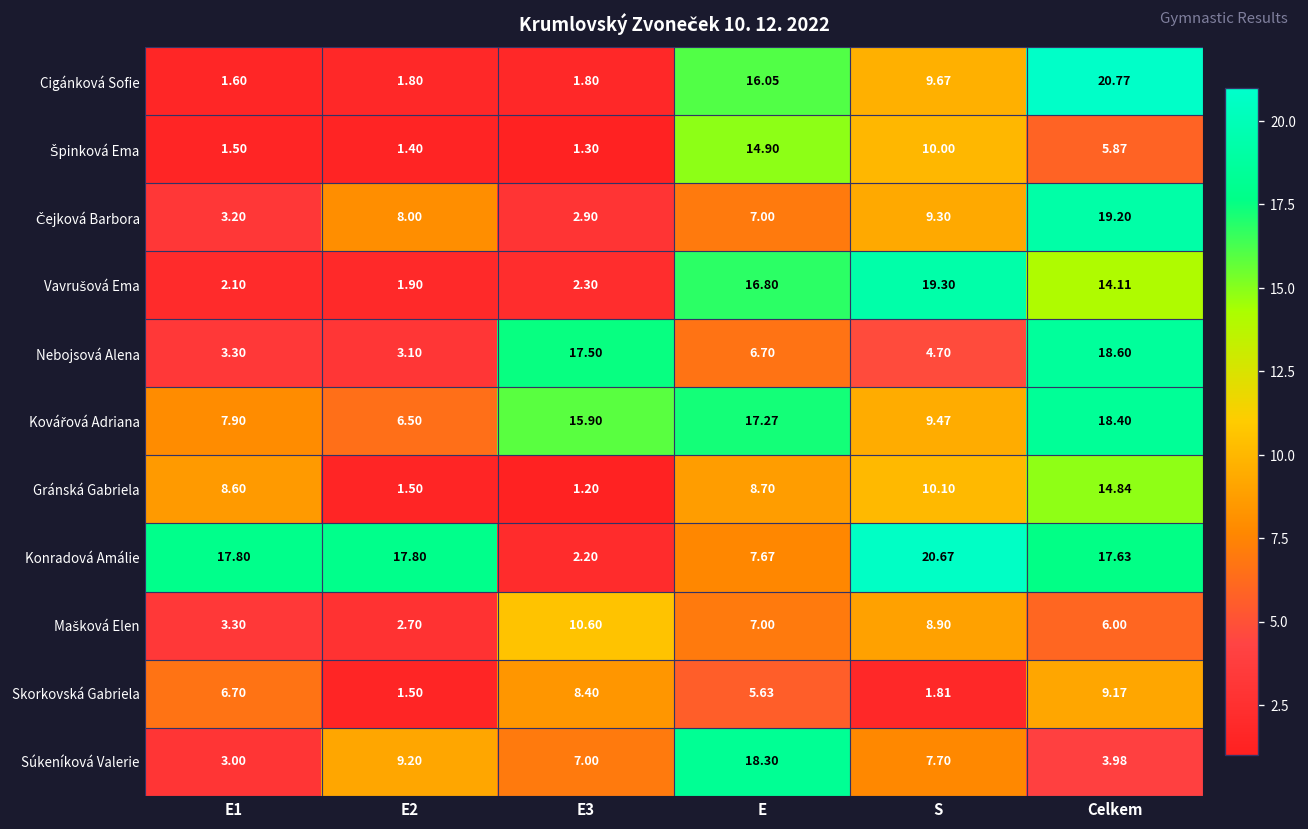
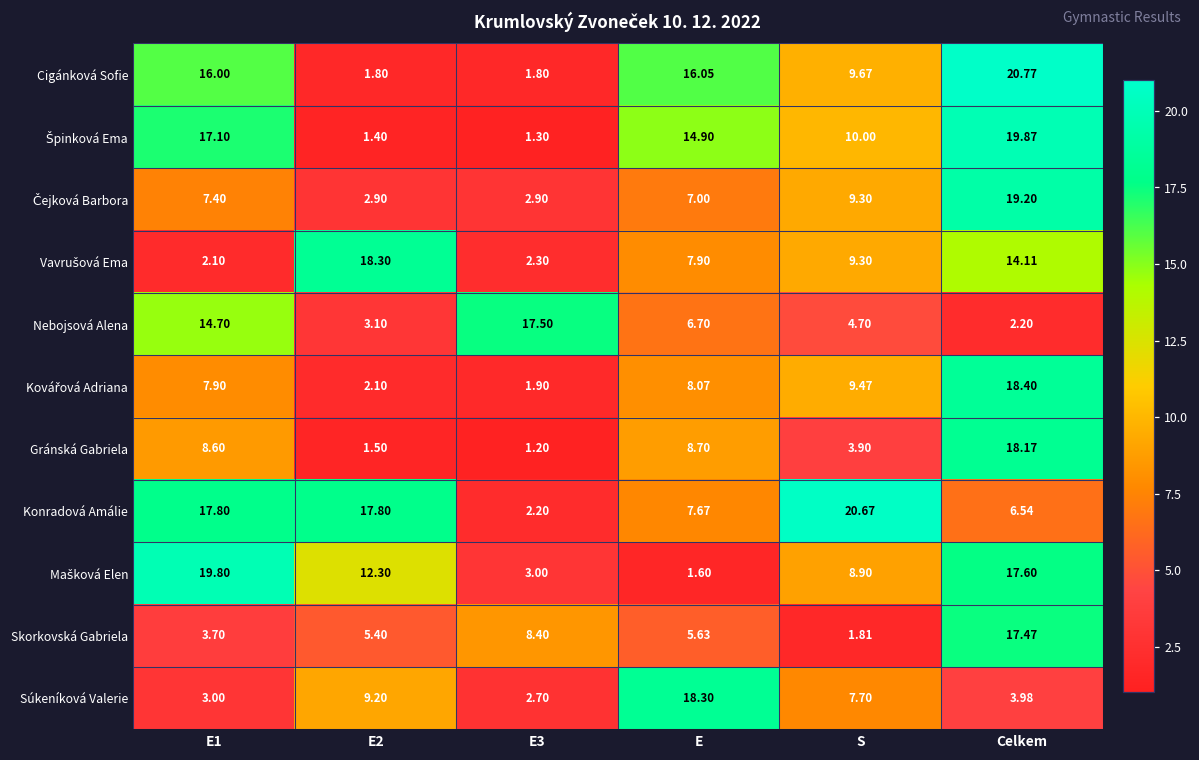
  {
    "Cigánková Sofie": {
-     "E1": 1.60,
+     "E1": 16.00,
      "E2": 1.80,
      "E3": 1.80,
      "E": 16.05,
      "S": 9.67,
      "Celkem": 20.77
    },
    "Špinková Ema": {
-     "E1": 1.50,
+     "E1": 17.10,
      "E2": 1.40,
      "E3": 1.30,
      "E": 14.90,
      "S": 10.00,
-     "Celkem": 5.87
+     "Celkem": 19.87
    },
    "Čejková Barbora": {
-     "E1": 3.20,
-     "E2": 8.00,
+     "E1": 7.40,
+     "E2": 2.90,
      "E3": 2.90,
      "E": 7.00,
      "S": 9.30,
      "Celkem": 19.20
    },
    "Vavrušová Ema": {
      "E1": 2.10,
-     "E2": 1.90,
+     "E2": 18.30,
      "E3": 2.30,
-     "E": 16.80,
-     "S": 19.30,
+     "E": 7.90,
+     "S": 9.30,
      "Celkem": 14.11
    },
    "Nebojsová Alena": {
-     "E1": 3.30,
+     "E1": 14.70,
      "E2": 3.10,
      "E3": 17.50,
      "E": 6.70,
      "S": 4.70,
-     "Celkem": 18.60
+     "Celkem": 2.20
    },
    "Kovářová Adriana": {
      "E1": 7.90,
-     "E2": 6.50,
-     "E3": 15.90,
-     "E": 17.27,
+     "E2": 2.10,
+     "E3": 1.90,
+     "E": 8.07,
      "S": 9.47,
      "Celkem": 18.40
    },
    "Gránská Gabriela": {
      "E1": 8.60,
      "E2": 1.50,
      "E3": 1.20,
      "E": 8.70,
-     "S": 10.10,
-     "Celkem": 14.84
+     "S": 3.90,
+     "Celkem": 18.17
    },
    "Konradová Amálie": {
      "E1": 17.80,
      "E2": 17.80,
      "E3": 2.20,
      "E": 7.67,
      "S": 20.67,
-     "Celkem": 17.63
+     "Celkem": 6.54
    },
    "Mašková Elen": {
-     "E1": 3.30,
-     "E2": 2.70,
-     "E3": 10.60,
-     "E": 7.00,
+     "E1": 19.80,
+     "E2": 12.30,
+     "E3": 3.00,
+     "E": 1.60,
      "S": 8.90,
-     "Celkem": 6.00
+     "Celkem": 17.60
    },
    "Skorkovská Gabriela": {
-     "E1": 6.70,
-     "E2": 1.50,
+     "E1": 3.70,
+     "E2": 5.40,
      "E3": 8.40,
      "E": 5.63,
      "S": 1.81,
-     "Celkem": 9.17
+     "Celkem": 17.47
    },
    "Súkeníková Valerie": {
      "E1": 3.00,
      "E2": 9.20,
-     "E3": 7.00,
+     "E3": 2.70,
      "E": 18.30,
      "S": 7.70,
      "Celkem": 3.98
    }
  }
